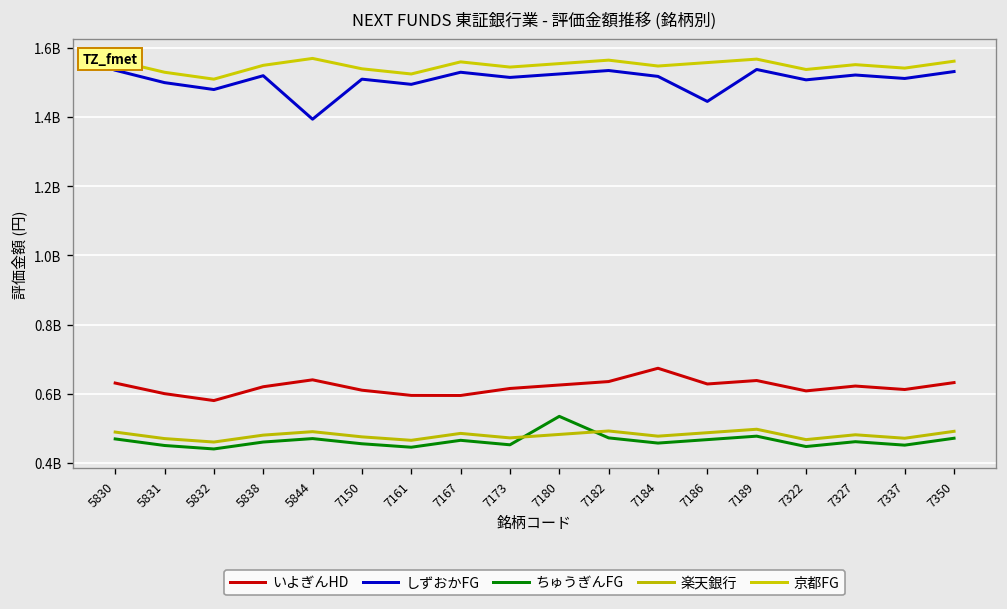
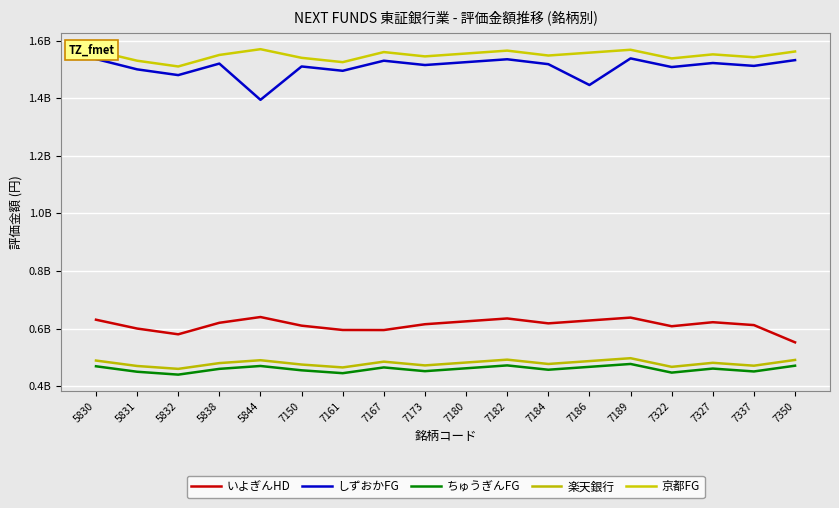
  {
    "いよぎんHD": {
      "5830": 630000000,
      "5831": 600000000,
      "5832": 580000000,
      "5838": 620000000,
      "5844": 640000000,
      "7150": 610000000,
      "7161": 600000000,
      "7167": 590000000,
      "7173": 620000000,
      "7180": 630000000,
      "7182": 640000000,
-     "7184": 670000000,
+     "7184": 620000000,
      "7186": 630000000,
      "7189": 640000000,
      "7322": 610000000,
      "7327": 620000000,
      "7337": 610000000,
-     "7350": 630000000
+     "7350": 550000000
    },
    "しずおかFG": {
      "5831": 1500000000,
      "5832": 1480000000,
      "5838": 1520000000,
      "5844": 1390000000,
      "7150": 1510000000,
      "7161": 1500000000,
      "7167": 1530000000,
      "7173": 1520000000,
      "7180": 1530000000,
      "7182": 1540000000,
      "7184": 1520000000,
      "7186": 1450000000,
      "7189": 1540000000,
      "7322": 1510000000,
      "7327": 1520000000,
      "7337": 1510000000,
      "7350": 1530000000
    },
    "ちゅうぎんFG": {
      "5830": 470000000,
      "5831": 450000000,
      "5832": 440000000,
      "5838": 460000000,
      "5844": 470000000,
      "7150": 460000000,
      "7161": 450000000,
      "7167": 470000000,
      "7173": 450000000,
-     "7180": 530000000,
+     "7180": 460000000,
      "7182": 470000000,
      "7184": 460000000,
      "7186": 470000000,
      "7189": 480000000,
      "7322": 450000000,
      "7327": 460000000,
      "7337": 450000000,
      "7350": 470000000
    }
  }
